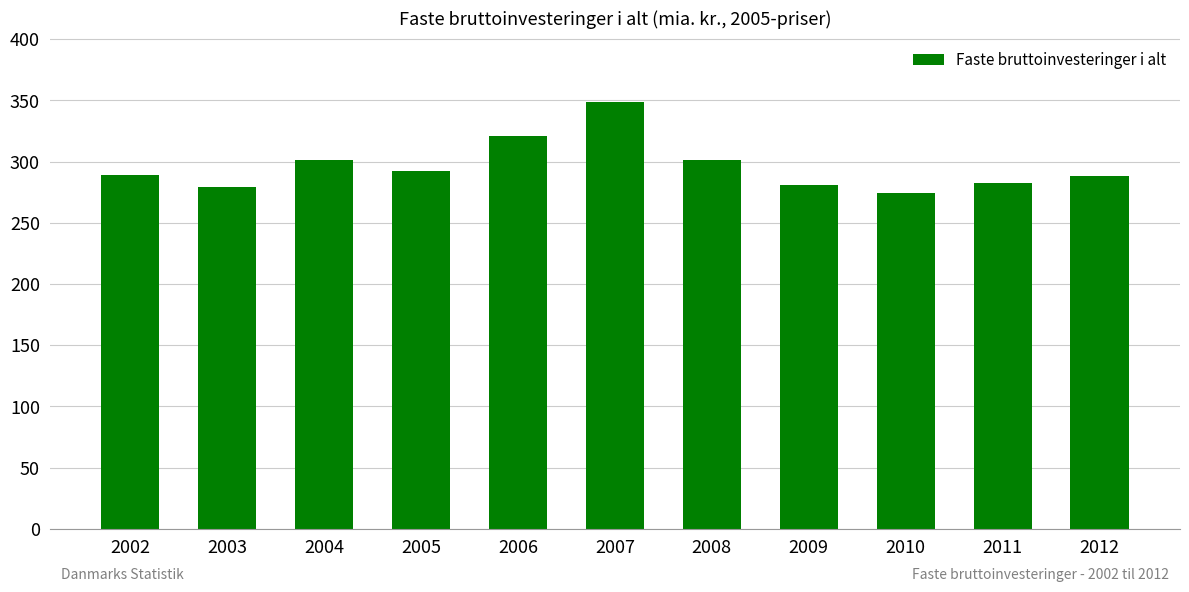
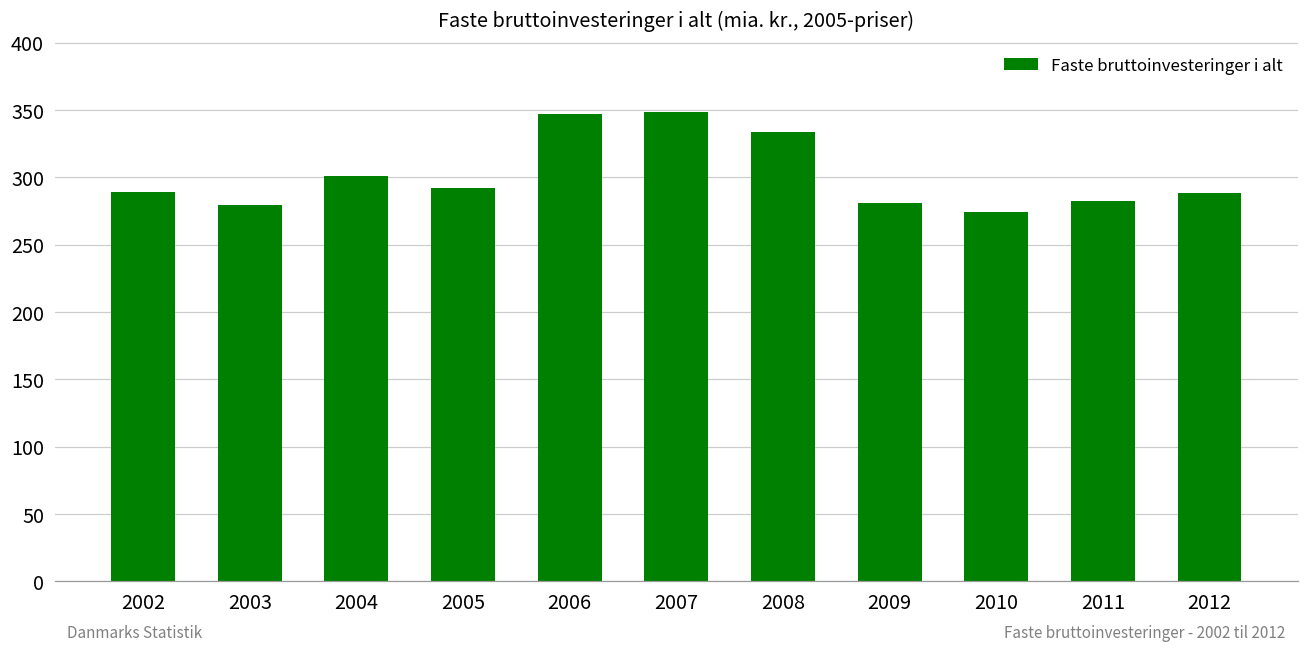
  {
    "2002": 289,
    "2003": 279,
    "2004": 301,
    "2005": 292,
-   "2006": 321,
+   "2006": 347,
    "2007": 348,
-   "2008": 301,
+   "2008": 334,
    "2009": 281,
    "2010": 274,
    "2011": 282,
    "2012": 288
  }
